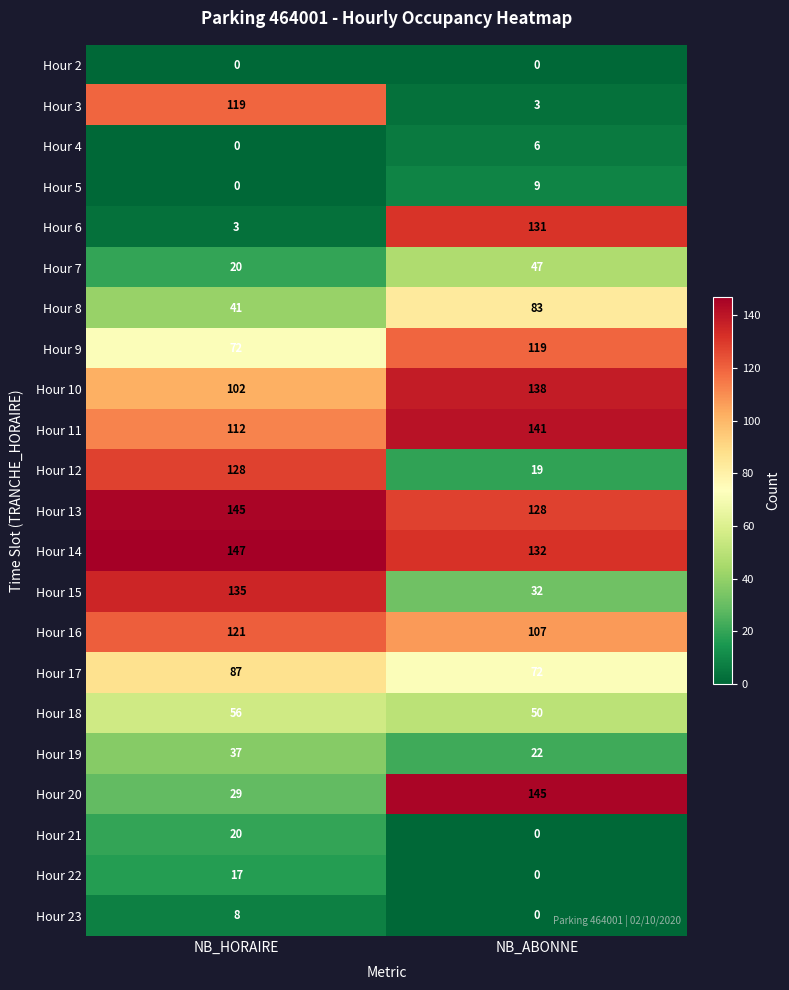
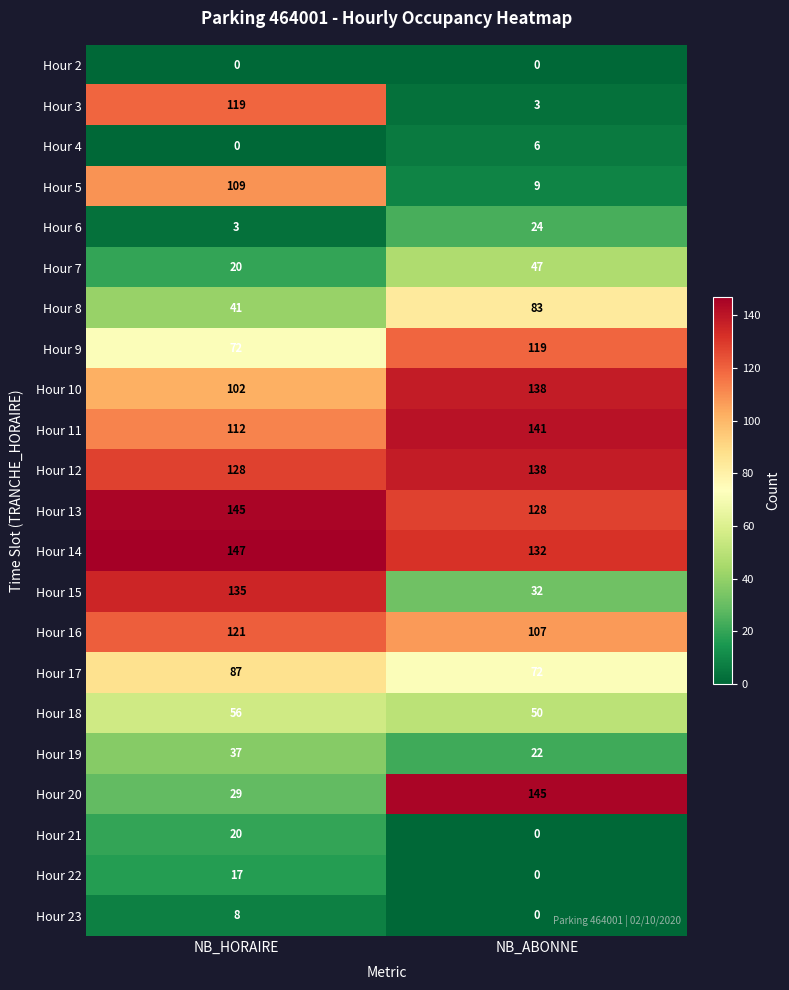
  {
    "Hour 2": {
      "NB_HORAIRE": 0,
      "NB_ABONNE": 0
    },
    "Hour 3": {
      "NB_HORAIRE": 119,
      "NB_ABONNE": 3
    },
    "Hour 4": {
      "NB_HORAIRE": 0,
      "NB_ABONNE": 6
    },
    "Hour 5": {
-     "NB_HORAIRE": 0,
+     "NB_HORAIRE": 109,
      "NB_ABONNE": 9
    },
    "Hour 6": {
      "NB_HORAIRE": 3,
-     "NB_ABONNE": 131
+     "NB_ABONNE": 24
    },
    "Hour 7": {
      "NB_HORAIRE": 20,
      "NB_ABONNE": 47
    },
    "Hour 8": {
      "NB_HORAIRE": 41,
      "NB_ABONNE": 83
    },
    "Hour 9": {
      "NB_HORAIRE": 72,
      "NB_ABONNE": 119
    },
    "Hour 10": {
      "NB_HORAIRE": 102,
      "NB_ABONNE": 138
    },
    "Hour 11": {
      "NB_HORAIRE": 112,
      "NB_ABONNE": 141
    },
    "Hour 12": {
      "NB_HORAIRE": 128,
-     "NB_ABONNE": 19
+     "NB_ABONNE": 138
    },
    "Hour 13": {
      "NB_HORAIRE": 145,
      "NB_ABONNE": 128
    },
    "Hour 14": {
      "NB_HORAIRE": 147,
      "NB_ABONNE": 132
    },
    "Hour 15": {
      "NB_HORAIRE": 135,
      "NB_ABONNE": 32
    },
    "Hour 16": {
      "NB_HORAIRE": 121,
      "NB_ABONNE": 107
    },
    "Hour 17": {
      "NB_HORAIRE": 87,
      "NB_ABONNE": 72
    },
    "Hour 18": {
      "NB_HORAIRE": 56,
      "NB_ABONNE": 50
    },
    "Hour 19": {
      "NB_HORAIRE": 37,
      "NB_ABONNE": 22
    },
    "Hour 20": {
      "NB_HORAIRE": 29,
      "NB_ABONNE": 145
    },
    "Hour 21": {
      "NB_HORAIRE": 20,
      "NB_ABONNE": 0
    },
    "Hour 22": {
      "NB_HORAIRE": 17,
      "NB_ABONNE": 0
    },
    "Hour 23": {
      "NB_HORAIRE": 8
    }
  }
